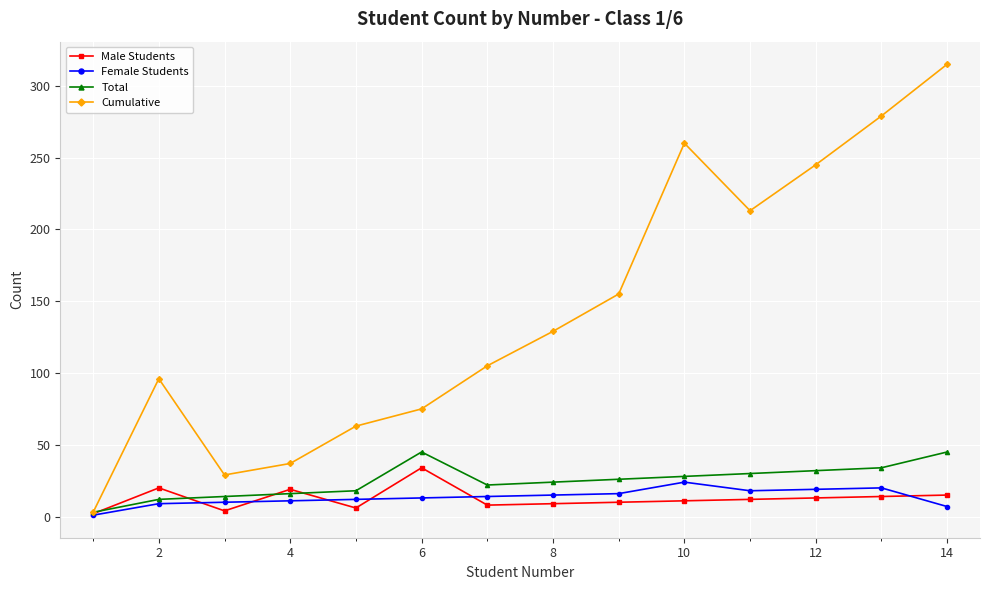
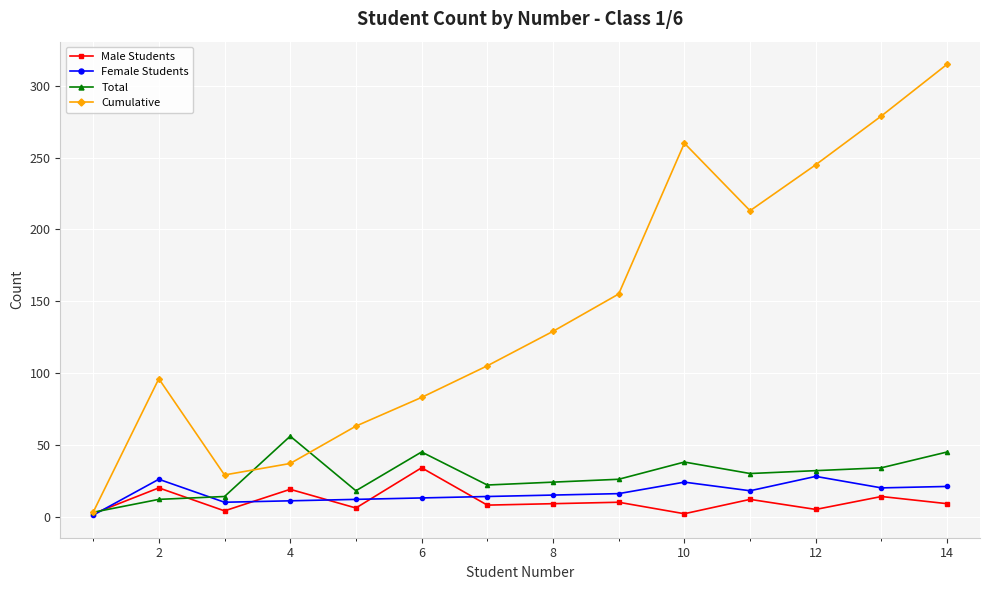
  {
    "Male Students": {
      "2": 20,
      "4": 19,
      "6": 34,
      "8": 9,
-     "10": 11,
-     "12": 13,
-     "14": 15
+     "10": 2,
+     "12": 5,
+     "14": 9
    },
    "Female Students": {
-     "2": 9,
+     "2": 26,
      "4": 11,
      "6": 13,
      "8": 15,
      "10": 24,
-     "12": 19,
-     "14": 7
+     "12": 28,
+     "14": 21
    },
    "Total": {
      "2": 12,
-     "4": 16,
+     "4": 56,
      "6": 45,
      "8": 24,
-     "10": 28,
+     "10": 38,
      "12": 32,
      "14": 45
    },
    "Cumulative": {
      "2": 96,
      "4": 37,
-     "6": 75,
+     "6": 83,
      "8": 129,
      "10": 260,
      "12": 245,
      "14": 315
    }
  }
